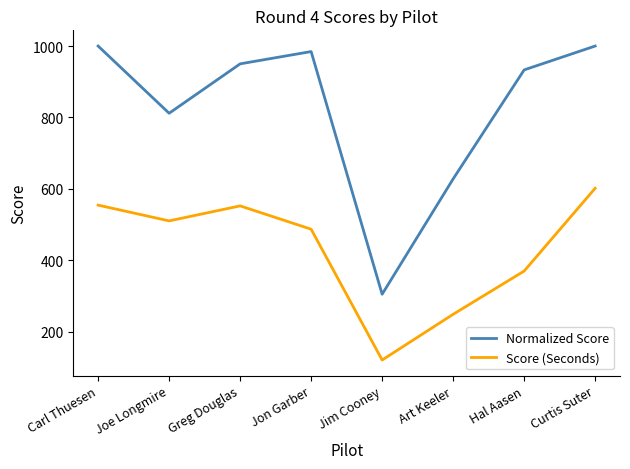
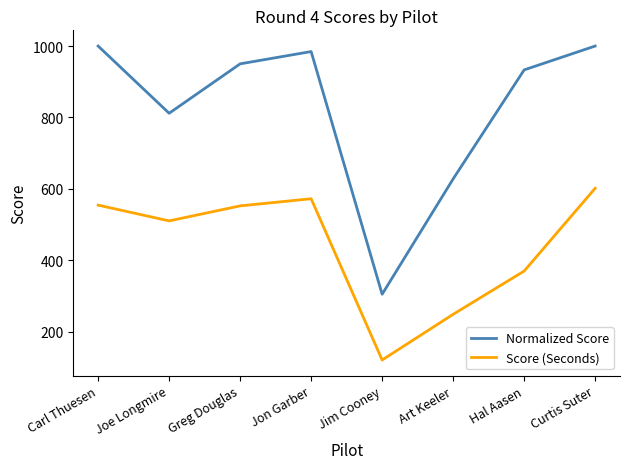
  {
    "Normalized Score": {
      "Carl Thuesen": 1000,
      "Joe Longmire": 810,
      "Greg Douglas": 950,
      "Jon Garber": 980,
      "Jim Cooney": 310,
      "Art Keeler": 630,
      "Hal Aasen": 930,
      "Curtis Suter": 1000
    },
    "Score (Seconds)": {
      "Carl Thuesen": 550,
      "Joe Longmire": 510,
      "Greg Douglas": 550,
-     "Jon Garber": 490,
+     "Jon Garber": 570,
      "Jim Cooney": 120,
      "Art Keeler": 250,
      "Hal Aasen": 370,
      "Curtis Suter": 600
    }
  }
